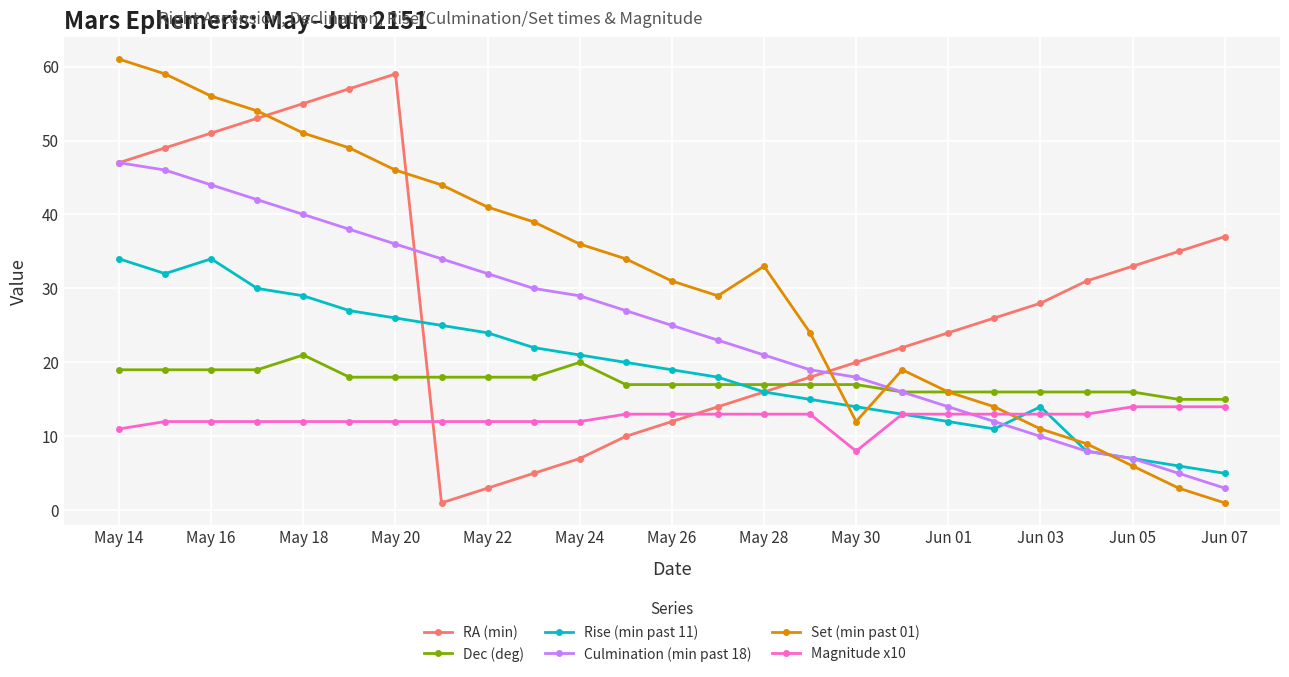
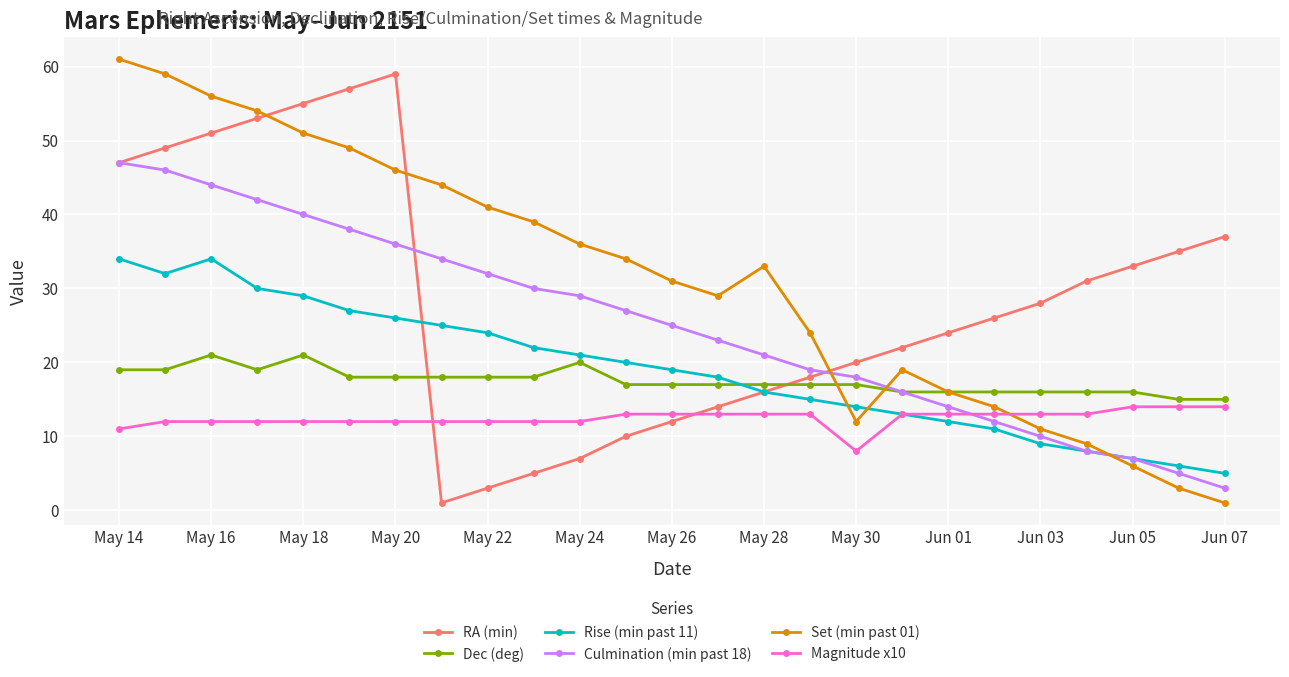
  {
    "RA (min)": {
      "May 16": 51,
      "May 18": 55,
      "May 20": 59,
      "May 22": 3,
      "May 24": 7,
      "May 26": 12,
      "May 30": 20,
      "Jun 01": 24,
      "Jun 03": 28,
      "Jun 05": 33,
      "Jun 07": 37
    },
    "Dec (deg)": {
      "May 14": 19,
-     "May 16": 19,
+     "May 16": 21,
      "May 18": 21,
      "May 20": 18,
      "May 22": 18,
      "May 24": 20,
      "May 26": 17,
      "May 28": 17,
      "May 30": 17,
      "Jun 03": 16,
      "Jun 05": 16,
      "Jun 07": 15
    },
    "Rise (min past 11)": {
      "May 14": 34,
      "May 16": 34,
      "May 18": 29,
      "May 20": 26,
      "May 22": 24,
      "May 24": 21,
      "May 26": 19,
      "May 30": 14,
      "Jun 01": 12,
-     "Jun 03": 14,
+     "Jun 03": 9,
      "Jun 07": 5
    },
    "Culmination (min past 18)": {
      "May 16": 44,
      "May 18": 40,
      "May 20": 36,
      "May 22": 32,
      "May 24": 29,
      "May 26": 25,
      "May 28": 21,
      "May 30": 18,
      "Jun 01": 14,
      "Jun 03": 10,
      "Jun 07": 3
    },
    "Set (min past 01)": {
      "May 14": 61,
      "May 16": 56,
      "May 18": 51,
      "May 20": 46,
      "May 22": 41,
      "May 24": 36,
      "May 26": 31,
      "May 28": 33,
      "May 30": 12,
      "Jun 03": 11,
      "Jun 05": 6,
      "Jun 07": 1
    },
    "Magnitude x10": {
      "May 14": 11,
      "May 16": 12,
      "May 18": 12,
      "May 20": 12,
      "May 22": 12,
      "May 24": 12,
      "May 26": 13,
      "May 28": 13,
      "May 30": 8,
      "Jun 01": 13,
      "Jun 03": 13,
      "Jun 05": 14,
      "Jun 07": 14
    }
  }
